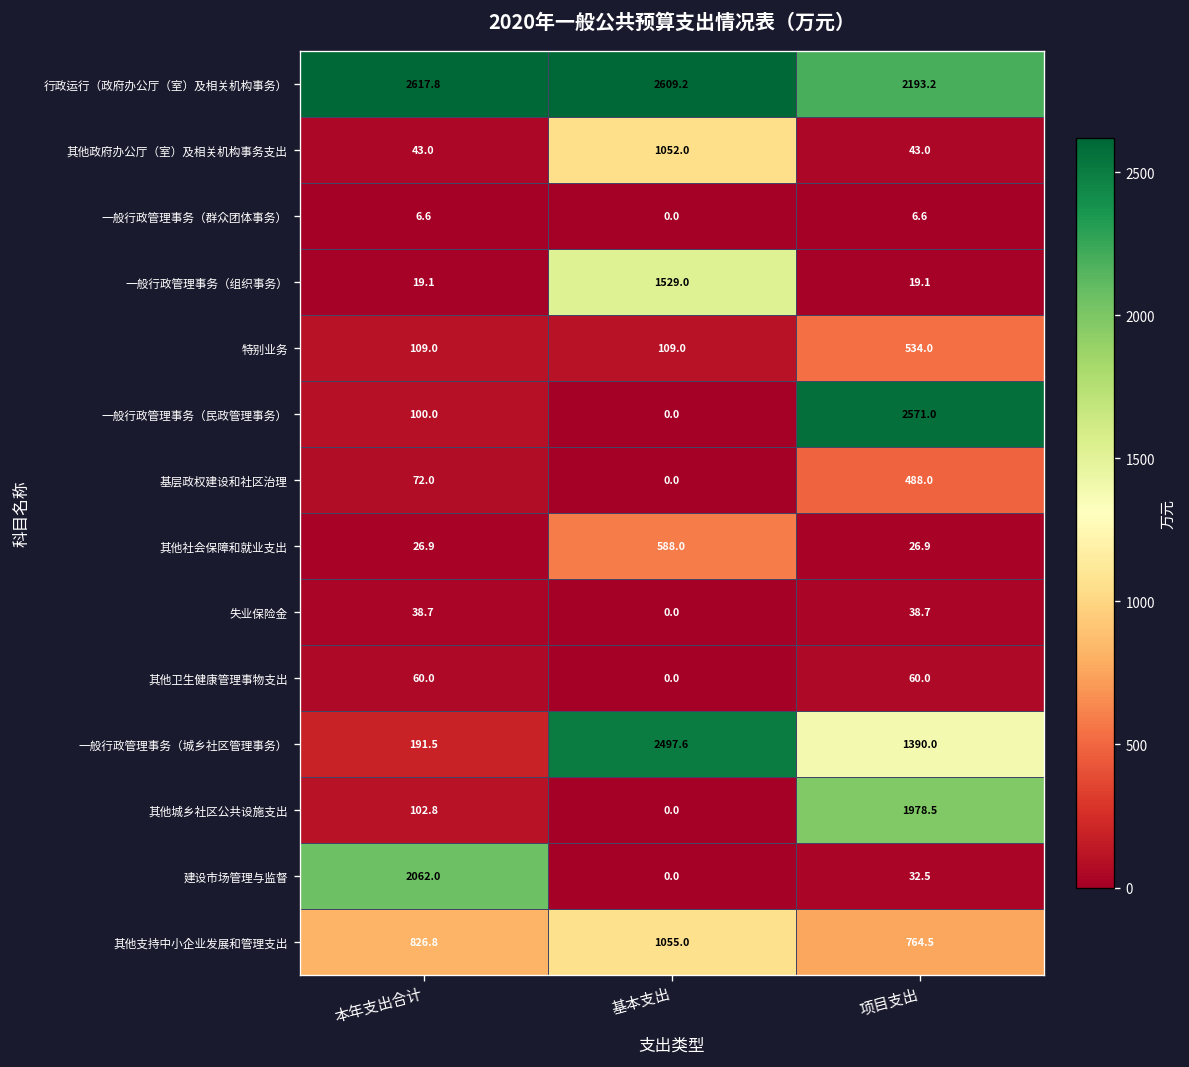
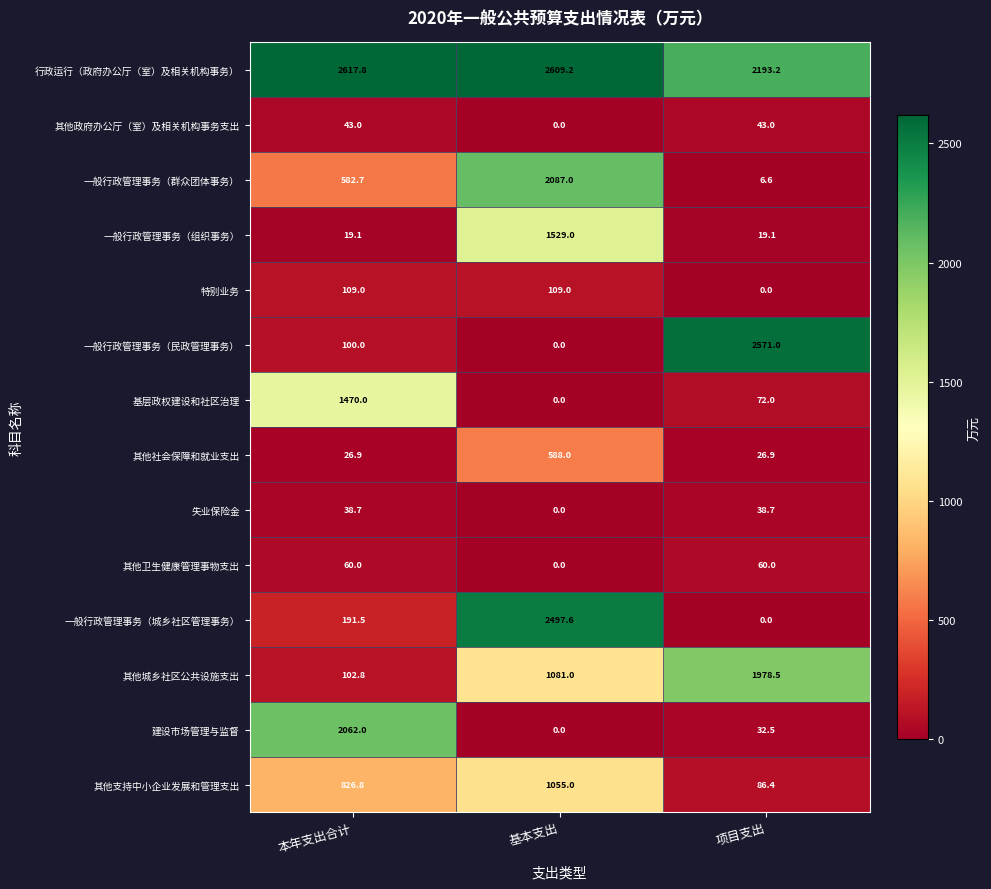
  {
    "行政运行（政府办公厅（室）及相关机构事务）": {
      "本年支出合计": 2617.8,
      "基本支出": 2609.2,
      "项目支出": 2193.2
    },
    "其他政府办公厅（室）及相关机构事务支出": {
      "本年支出合计": 43.0,
-     "基本支出": 1052.0,
+     "基本支出": 0.0,
      "项目支出": 43.0
    },
    "一般行政管理事务（群众团体事务）": {
-     "本年支出合计": 6.6,
-     "基本支出": 0.0,
+     "本年支出合计": 582.7,
+     "基本支出": 2087.0,
      "项目支出": 6.6
    },
    "一般行政管理事务（组织事务）": {
      "本年支出合计": 19.1,
      "基本支出": 1529.0,
      "项目支出": 19.1
    },
    "特别业务": {
      "本年支出合计": 109.0,
      "基本支出": 109.0,
-     "项目支出": 534.0
+     "项目支出": 0.0
    },
    "一般行政管理事务（民政管理事务）": {
      "本年支出合计": 100.0,
      "基本支出": 0.0,
      "项目支出": 2571.0
    },
    "基层政权建设和社区治理": {
-     "本年支出合计": 72.0,
+     "本年支出合计": 1470.0,
      "基本支出": 0.0,
-     "项目支出": 488.0
+     "项目支出": 72.0
    },
    "其他社会保障和就业支出": {
      "本年支出合计": 26.9,
      "基本支出": 588.0,
      "项目支出": 26.9
    },
    "失业保险金": {
      "本年支出合计": 38.7,
      "基本支出": 0.0,
      "项目支出": 38.7
    },
    "其他卫生健康管理事物支出": {
      "本年支出合计": 60.0,
      "基本支出": 0.0,
      "项目支出": 60.0
    },
    "一般行政管理事务（城乡社区管理事务）": {
      "本年支出合计": 191.5,
      "基本支出": 2497.6,
-     "项目支出": 1390.0
+     "项目支出": 0.0
    },
    "其他城乡社区公共设施支出": {
      "本年支出合计": 102.8,
-     "基本支出": 0.0,
+     "基本支出": 1081.0,
      "项目支出": 1978.5
    },
    "建设市场管理与监督": {
      "本年支出合计": 2062.0,
      "基本支出": 0.0,
      "项目支出": 32.5
    },
    "其他支持中小企业发展和管理支出": {
      "本年支出合计": 826.8,
      "基本支出": 1055.0,
-     "项目支出": 764.5
+     "项目支出": 86.4
    }
  }
